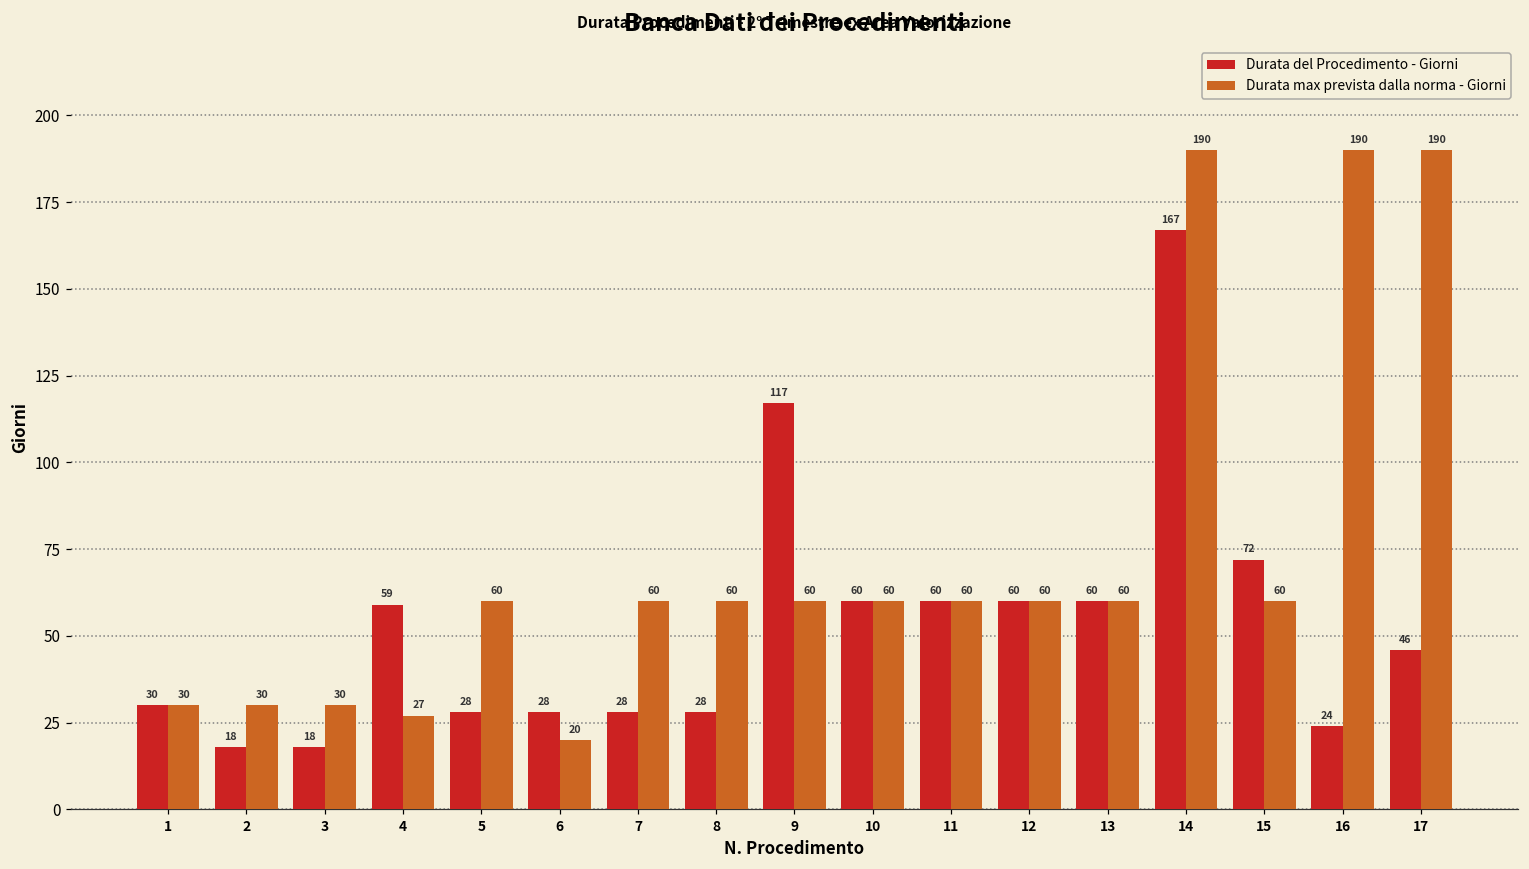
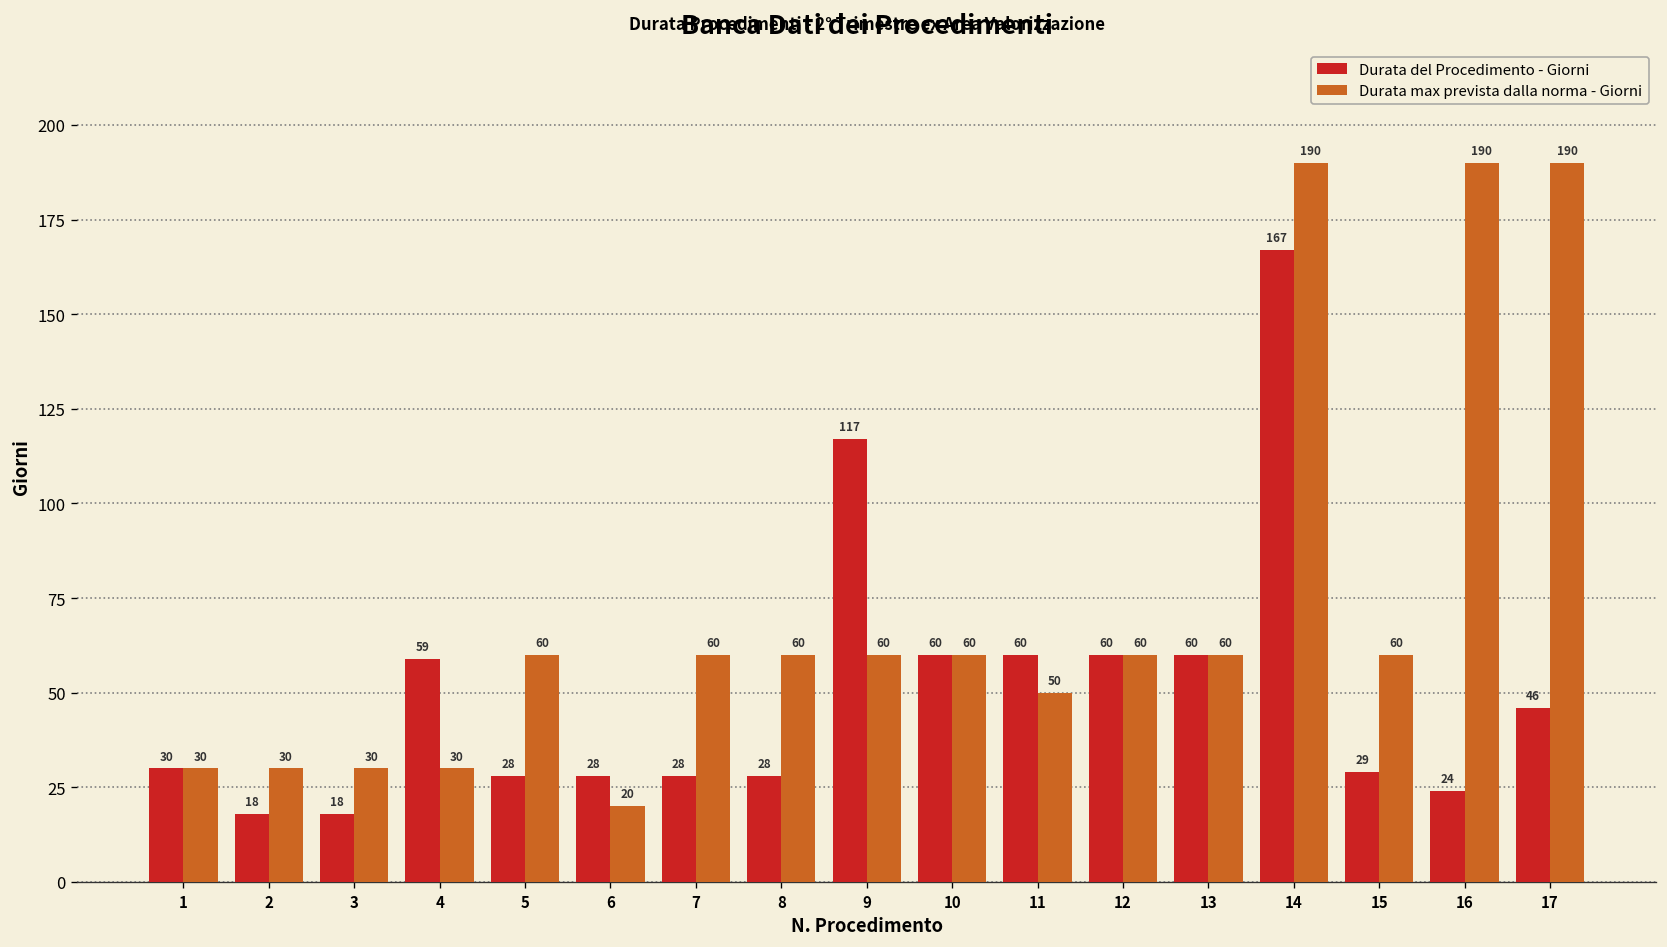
  {
    "Durata del Procedimento - Giorni": {
      "1": 30,
      "2": 18,
      "3": 18,
      "4": 59,
      "5": 28,
      "6": 28,
      "7": 28,
      "8": 28,
      "9": 117,
      "10": 60,
      "11": 60,
      "12": 60,
      "13": 60,
      "14": 167,
-     "15": 72,
+     "15": 29,
      "16": 24,
      "17": 46
    },
    "Durata max prevista dalla norma - Giorni": {
      "1": 30,
      "2": 30,
      "3": 30,
-     "4": 27,
+     "4": 30,
      "5": 60,
      "6": 20,
      "7": 60,
      "8": 60,
      "9": 60,
      "10": 60,
-     "11": 60,
+     "11": 50,
      "12": 60,
      "13": 60,
      "14": 190,
      "15": 60,
      "16": 190,
      "17": 190
    }
  }
